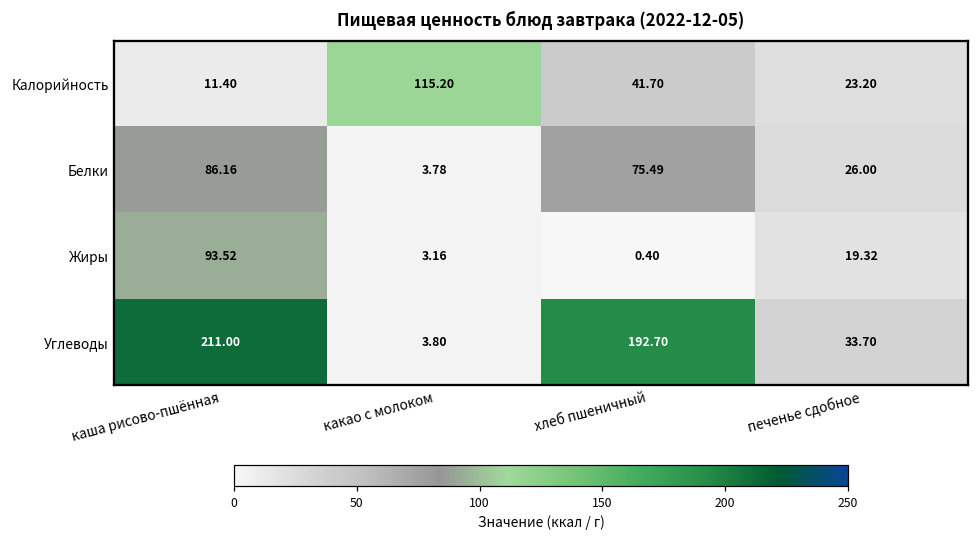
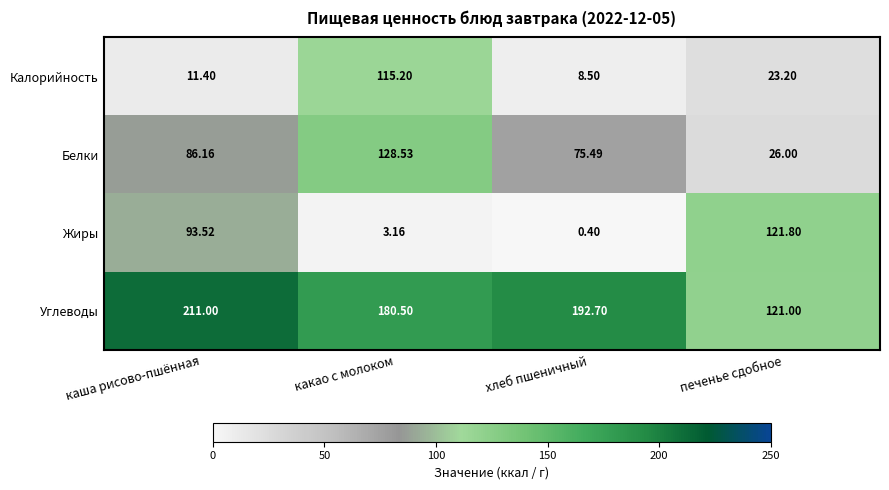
  {
    "Калорийность": {
      "каша рисово-пшённая": 11.40,
      "какао с молоком": 115.20,
-     "хлеб пшеничный": 41.70,
+     "хлеб пшеничный": 8.50,
      "печенье сдобное": 23.20
    },
    "Белки": {
      "каша рисово-пшённая": 86.16,
-     "какао с молоком": 3.78,
+     "какао с молоком": 128.53,
      "хлеб пшеничный": 75.49,
      "печенье сдобное": 26.00
    },
    "Жиры": {
      "каша рисово-пшённая": 93.52,
      "какао с молоком": 3.16,
      "хлеб пшеничный": 0.40,
-     "печенье сдобное": 19.32
+     "печенье сдобное": 121.80
    },
    "Углеводы": {
      "каша рисово-пшённая": 211.00,
-     "какао с молоком": 3.80,
+     "какао с молоком": 180.50,
      "хлеб пшеничный": 192.70,
-     "печенье сдобное": 33.70
+     "печенье сдобное": 121.00
    }
  }
